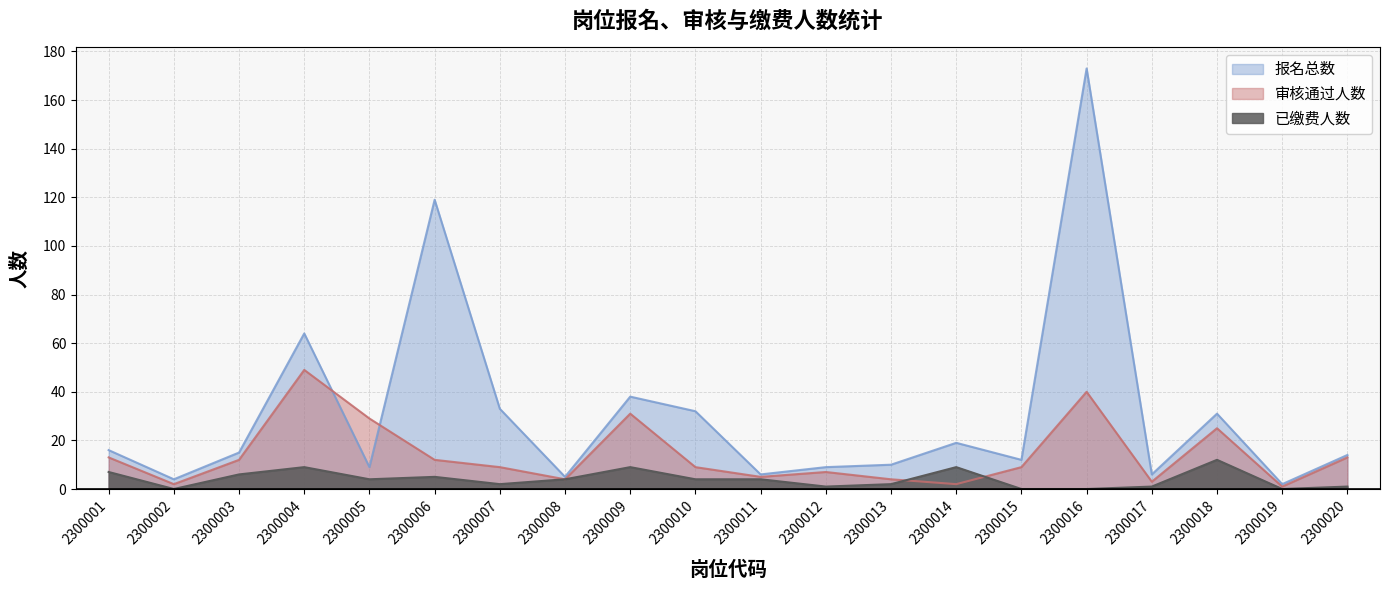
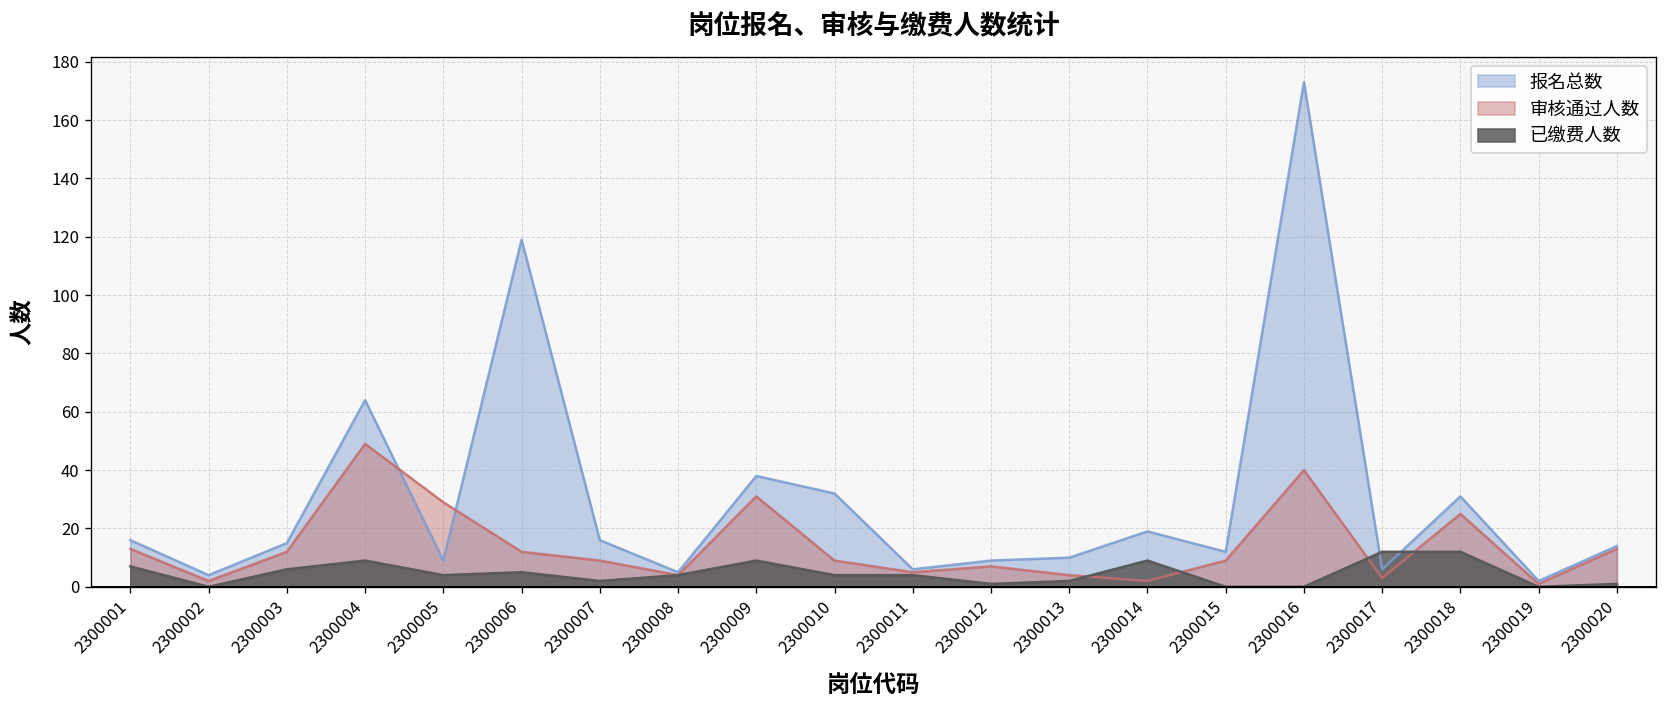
  {
    "报名总数": {
      "2300001": 16,
      "2300002": 4,
      "2300003": 15,
      "2300004": 64,
      "2300005": 9,
      "2300006": 119,
-     "2300007": 33,
+     "2300007": 16,
      "2300009": 38,
      "2300010": 32,
      "2300012": 9,
      "2300013": 10,
      "2300014": 19,
      "2300015": 12,
      "2300016": 173,
      "2300017": 6,
      "2300018": 31
    },
    "审核通过人数": {
      "2300001": 13,
      "2300002": 2,
      "2300003": 12,
      "2300004": 49,
      "2300005": 29,
      "2300006": 12,
      "2300007": 9,
      "2300009": 31,
      "2300010": 9,
      "2300012": 7,
      "2300013": 4,
      "2300014": 2,
      "2300015": 9,
      "2300016": 40,
      "2300017": 3,
      "2300018": 25
    },
    "已缴费人数": {
      "2300001": 7,
      "2300002": 0,
      "2300003": 6,
      "2300004": 9,
      "2300005": 4,
      "2300006": 5,
      "2300007": 2,
      "2300009": 9,
      "2300010": 4,
      "2300012": 1,
      "2300013": 2,
      "2300014": 9,
      "2300015": 0,
      "2300016": 0,
-     "2300017": 1,
+     "2300017": 12,
      "2300018": 12,
      "2300020": 1
    }
  }
